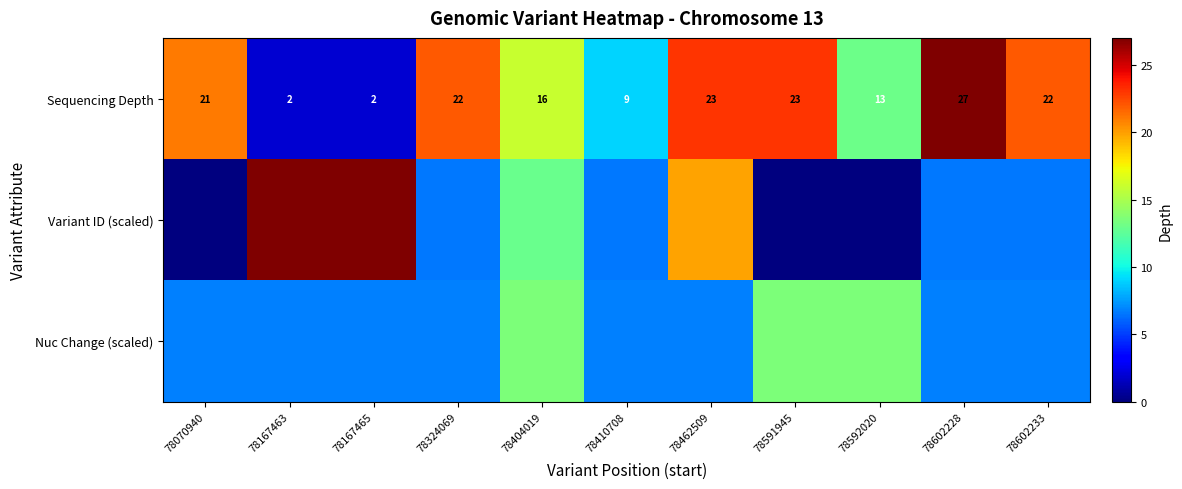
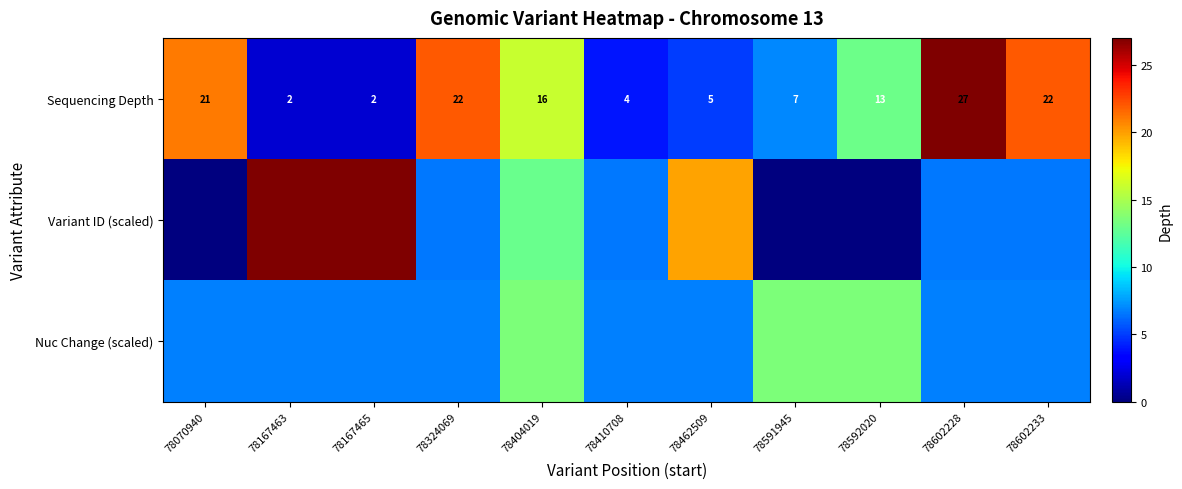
  {
    "Sequencing Depth": {
      "78070940": 21,
      "78167463": 2,
      "78167465": 2,
      "78324069": 22,
      "78404019": 16,
-     "78410708": 9,
-     "78462509": 23,
-     "78591945": 23,
+     "78410708": 4,
+     "78462509": 5,
+     "78591945": 7,
      "78592020": 13,
      "78602228": 27,
      "78602233": 22
    }
  }
